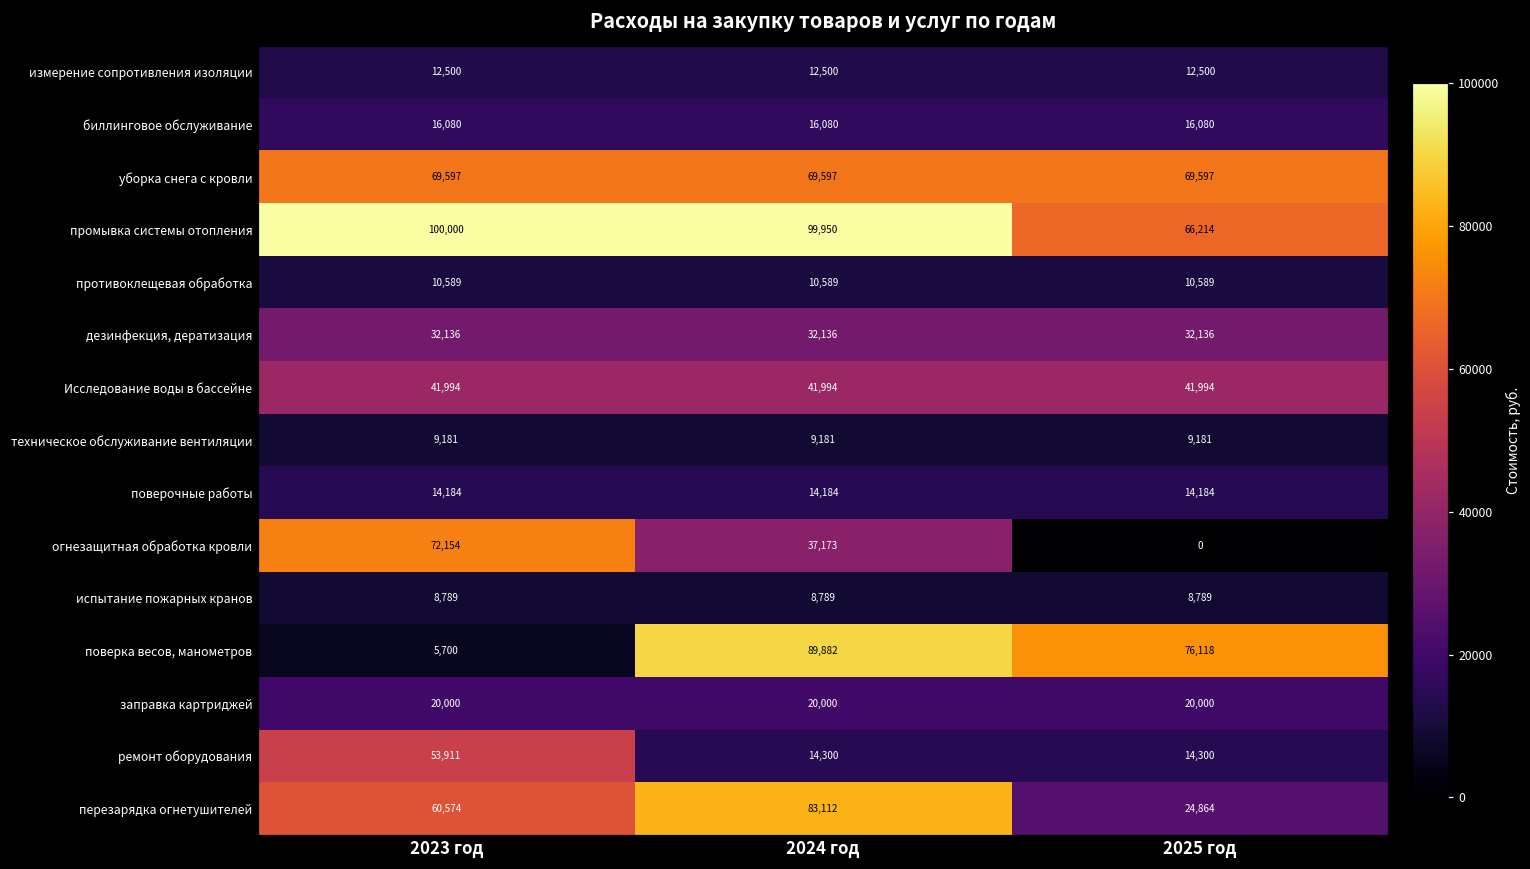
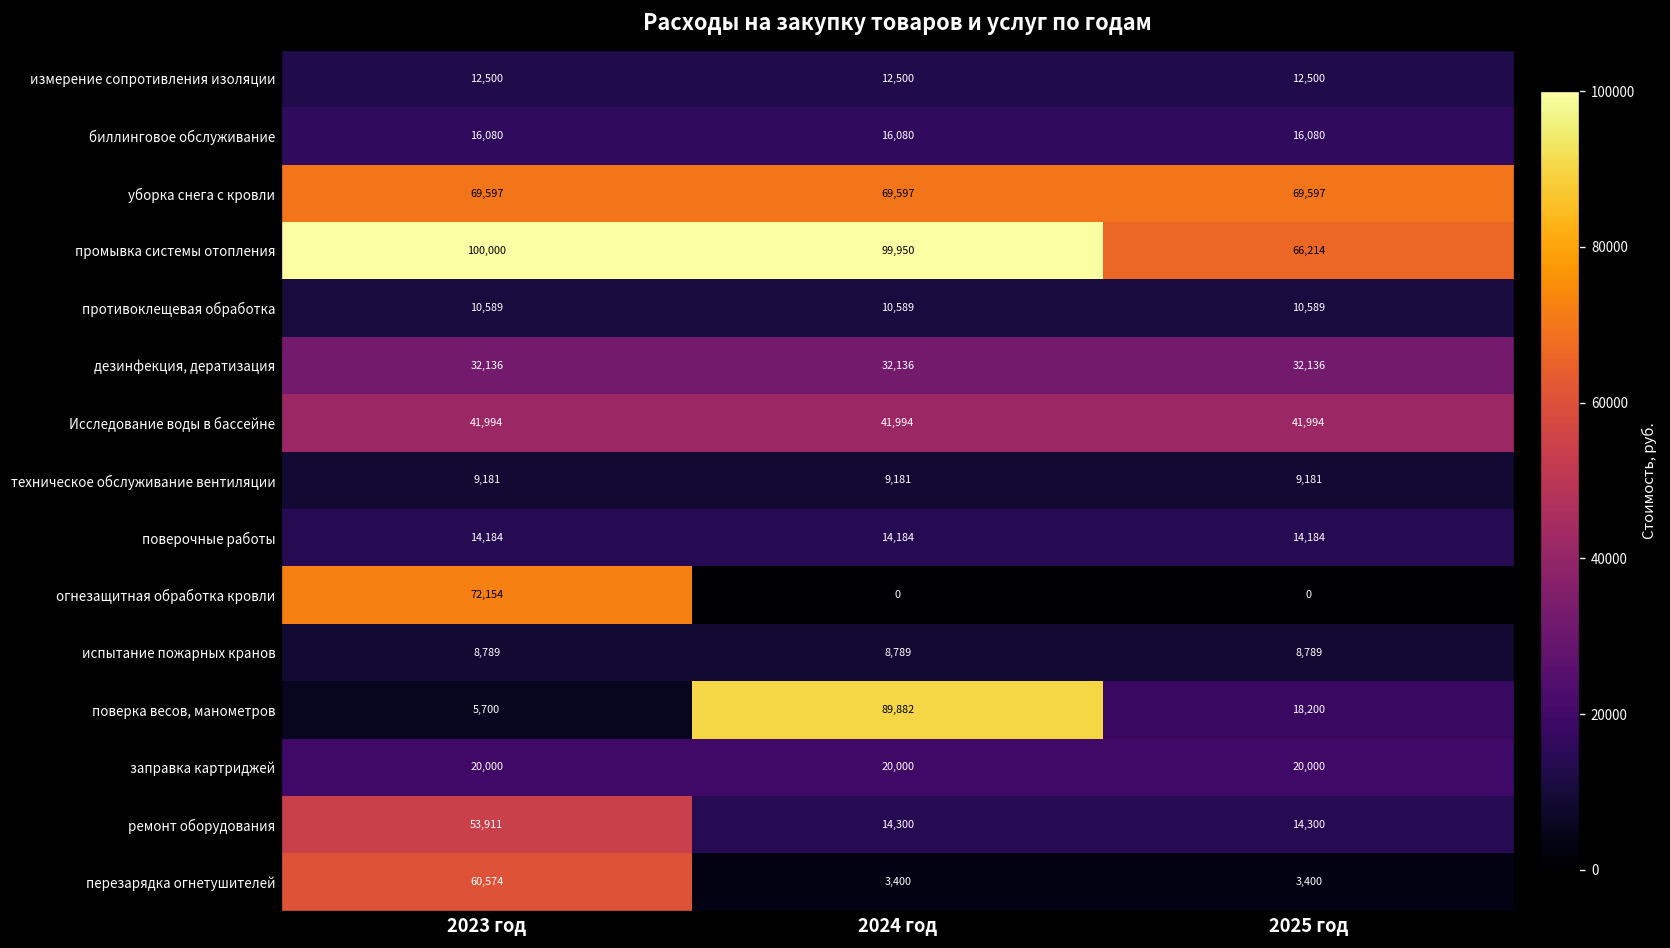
  {
    "измерение сопротивления изоляции": {
      "2023 год": "12,500",
      "2024 год": "12,500",
      "2025 год": "12,500"
    },
    "биллинговое обслуживание": {
      "2023 год": "16,080",
      "2024 год": "16,080",
      "2025 год": "16,080"
    },
    "уборка снега с кровли": {
      "2023 год": "69,597",
      "2024 год": "69,597",
      "2025 год": "69,597"
    },
    "промывка системы отопления": {
      "2023 год": "100,000",
      "2024 год": "99,950",
      "2025 год": "66,214"
    },
    "противоклещевая обработка": {
      "2023 год": "10,589",
      "2024 год": "10,589",
      "2025 год": "10,589"
    },
    "дезинфекция, дератизация": {
      "2023 год": "32,136",
      "2024 год": "32,136",
      "2025 год": "32,136"
    },
    "Исследование воды в бассейне": {
      "2023 год": "41,994",
      "2024 год": "41,994",
      "2025 год": "41,994"
    },
    "техническое обслуживание вентиляции": {
      "2023 год": "9,181",
      "2024 год": "9,181",
      "2025 год": "9,181"
    },
    "поверочные работы": {
      "2023 год": "14,184",
      "2024 год": "14,184",
      "2025 год": "14,184"
    },
    "огнезащитная обработка кровли": {
      "2023 год": "72,154",
-     "2024 год": "37,173",
+     "2024 год": "0",
      "2025 год": "0"
    },
    "испытание пожарных кранов": {
      "2023 год": "8,789",
      "2024 год": "8,789",
      "2025 год": "8,789"
    },
    "поверка весов, манометров": {
      "2023 год": "5,700",
      "2024 год": "89,882",
-     "2025 год": "76,118"
+     "2025 год": "18,200"
    },
    "заправка картриджей": {
      "2023 год": "20,000",
      "2024 год": "20,000",
      "2025 год": "20,000"
    },
    "ремонт оборудования": {
      "2023 год": "53,911",
      "2024 год": "14,300",
      "2025 год": "14,300"
    },
    "перезарядка огнетушителей": {
      "2023 год": "60,574",
-     "2024 год": "83,112",
-     "2025 год": "24,864"
+     "2024 год": "3,400",
+     "2025 год": "3,400"
    }
  }
